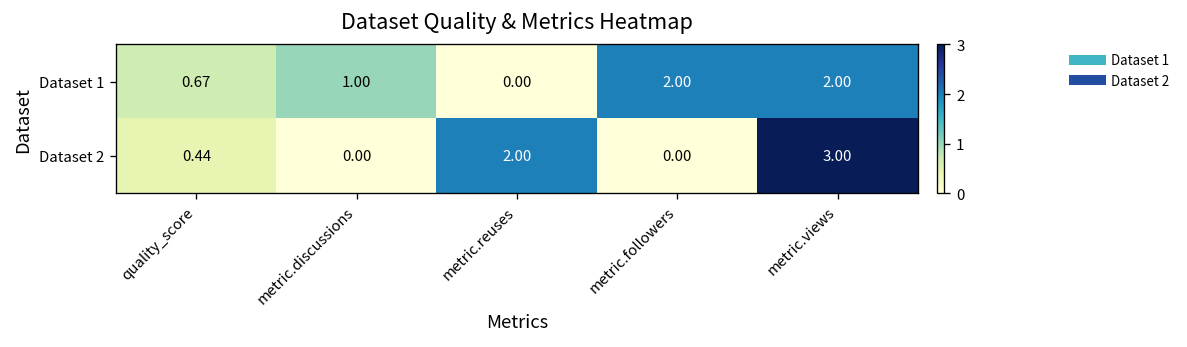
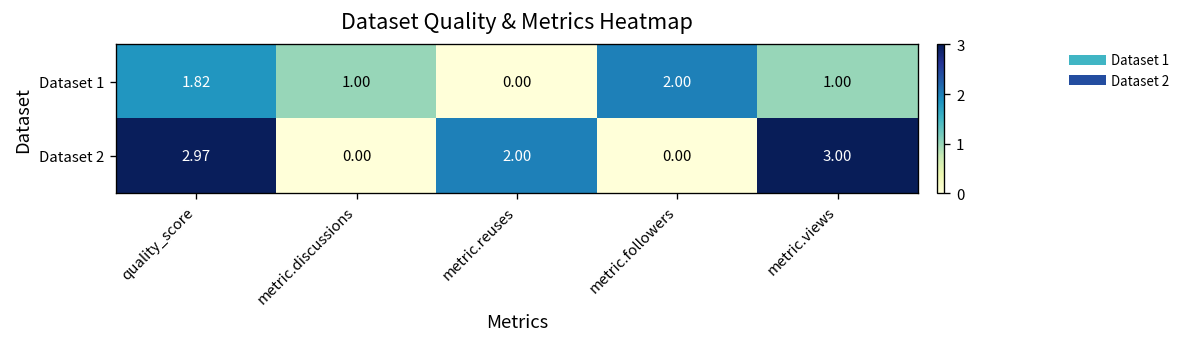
  {
    "Dataset 1": {
-     "quality_score": 0.67,
+     "quality_score": 1.82,
      "metric.discussions": 1.00,
      "metric.reuses": 0.00,
      "metric.followers": 2.00,
-     "metric.views": 2.00
+     "metric.views": 1.00
    },
    "Dataset 2": {
-     "quality_score": 0.44,
+     "quality_score": 2.97,
      "metric.discussions": 0.00,
      "metric.reuses": 2.00,
      "metric.followers": 0.00,
      "metric.views": 3.00
    }
  }
